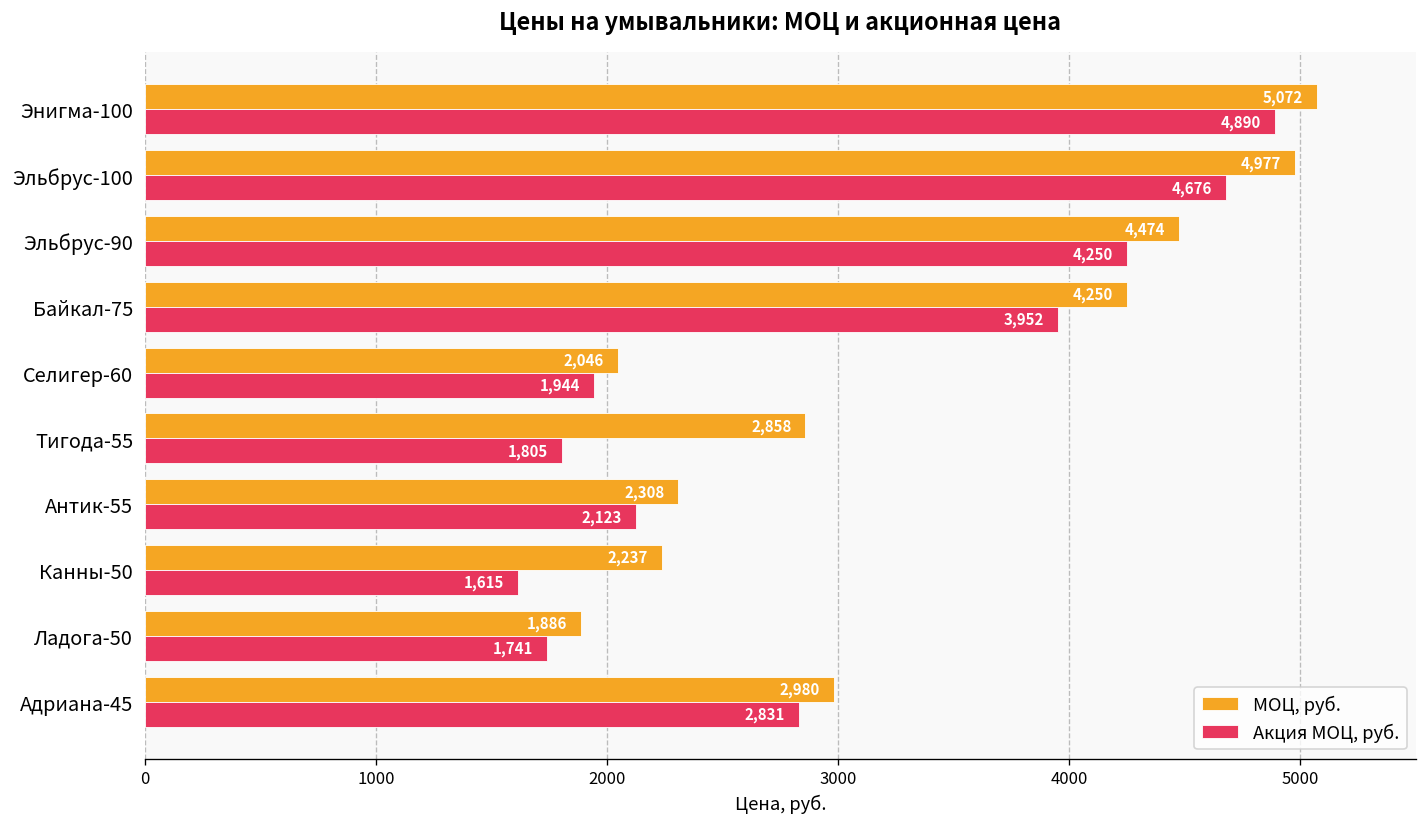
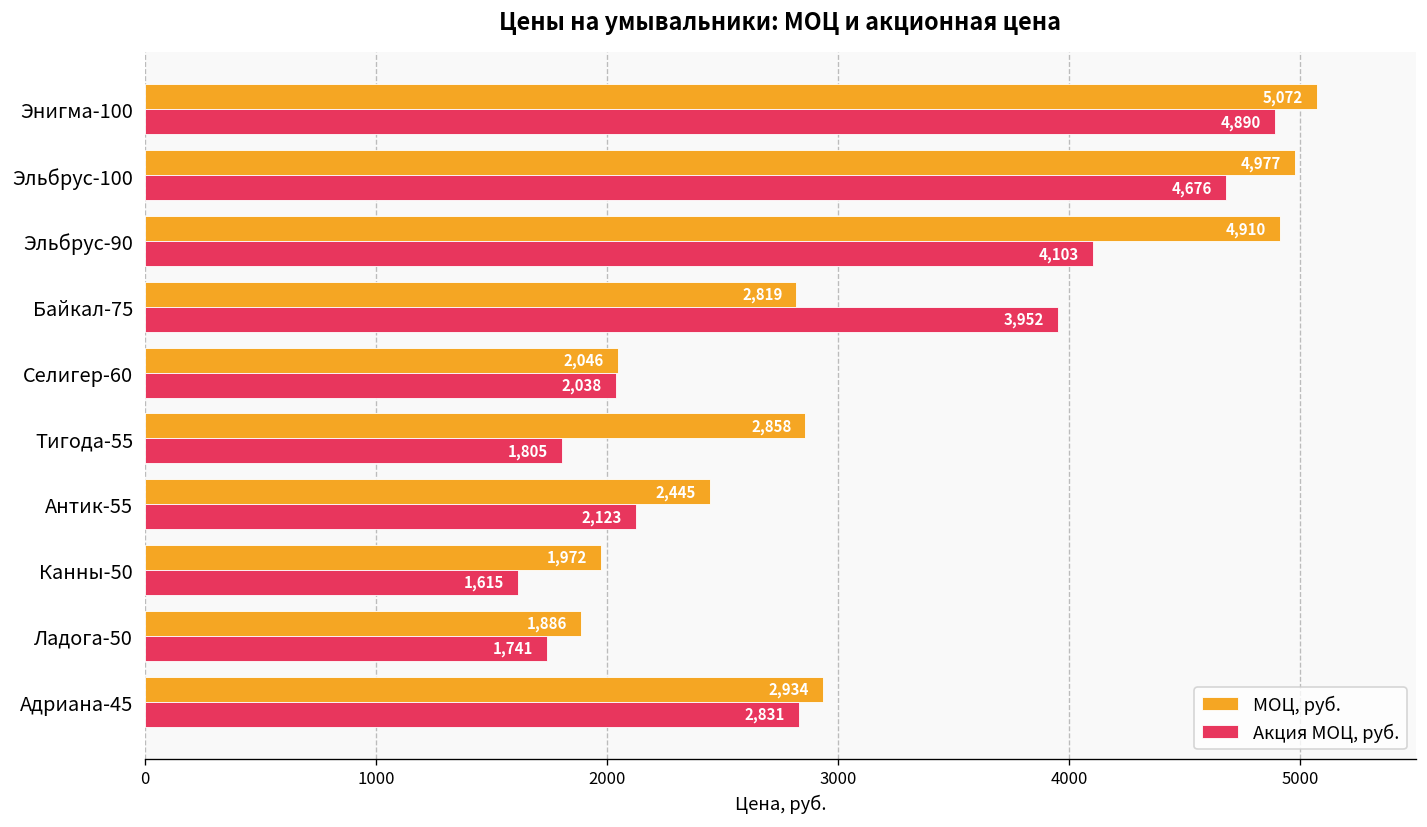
  {
    "МОЦ, руб.": {
      "Энигма-100": "5,072",
      "Эльбрус-100": "4,977",
-     "Эльбрус-90": "4,474",
-     "Байкал-75": "4,250",
+     "Эльбрус-90": "4,910",
+     "Байкал-75": "2,819",
      "Селигер-60": "2,046",
      "Тигода-55": "2,858",
-     "Антик-55": "2,308",
-     "Канны-50": "2,237",
+     "Антик-55": "2,445",
+     "Канны-50": "1,972",
      "Ладога-50": "1,886",
-     "Адриана-45": "2,980"
+     "Адриана-45": "2,934"
    },
    "Акция МОЦ, руб.": {
      "Энигма-100": "4,890",
      "Эльбрус-100": "4,676",
-     "Эльбрус-90": "4,250",
+     "Эльбрус-90": "4,103",
      "Байкал-75": "3,952",
-     "Селигер-60": "1,944",
+     "Селигер-60": "2,038",
      "Тигода-55": "1,805",
      "Антик-55": "2,123",
      "Канны-50": "1,615",
      "Ладога-50": "1,741",
      "Адриана-45": "2,831"
    }
  }
